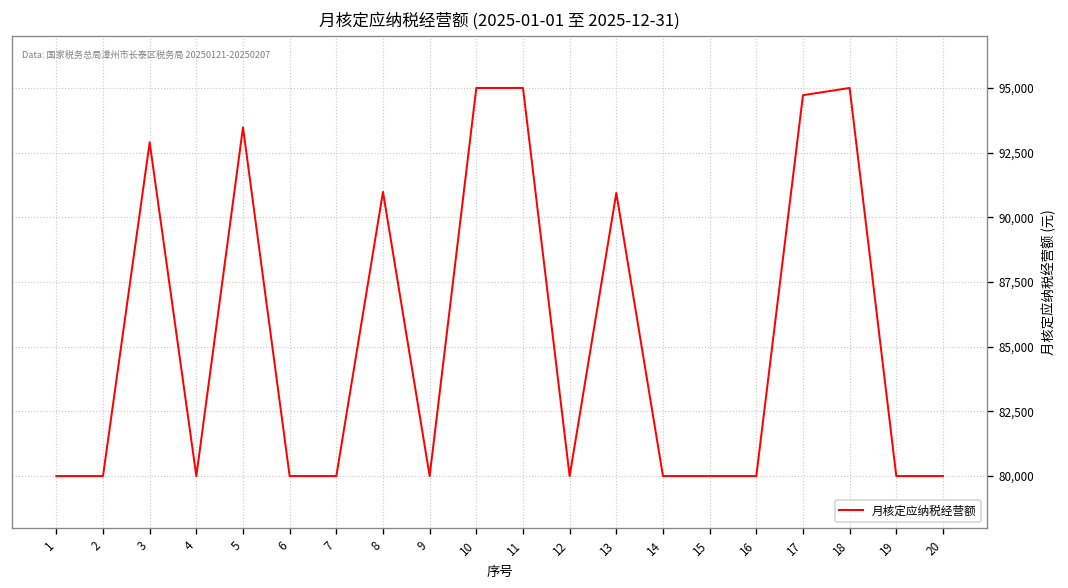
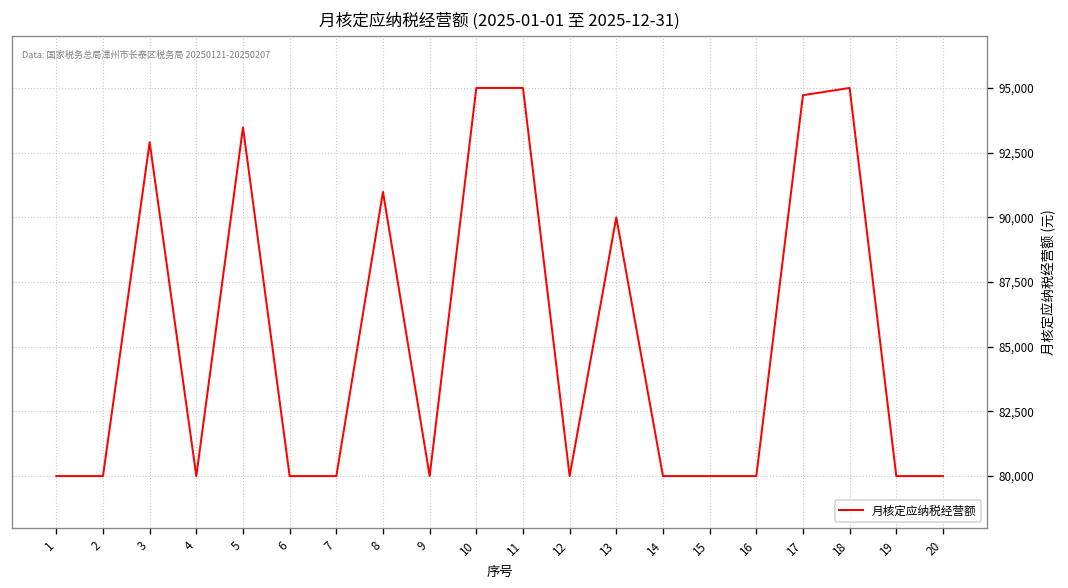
  {
    "1": "80,000",
    "2": "80,000",
    "3": "92,900",
    "4": "80,000",
    "5": "93,500",
    "6": "80,000",
    "7": "80,000",
    "8": "91,000",
    "9": "80,000",
    "10": "95,000",
    "11": "95,000",
    "12": "80,000",
-   "13": "90,900",
+   "13": "90,000",
    "14": "80,000",
    "15": "80,000",
    "16": "80,000",
    "17": "94,700",
    "18": "95,000",
    "19": "80,000",
    "20": "80,000"
  }
